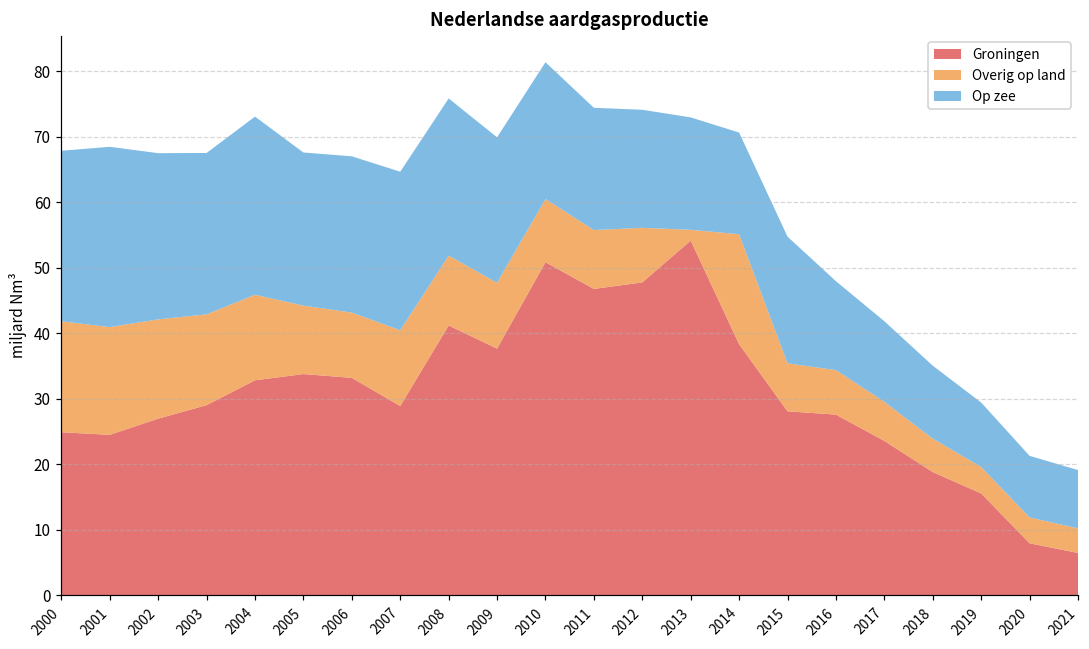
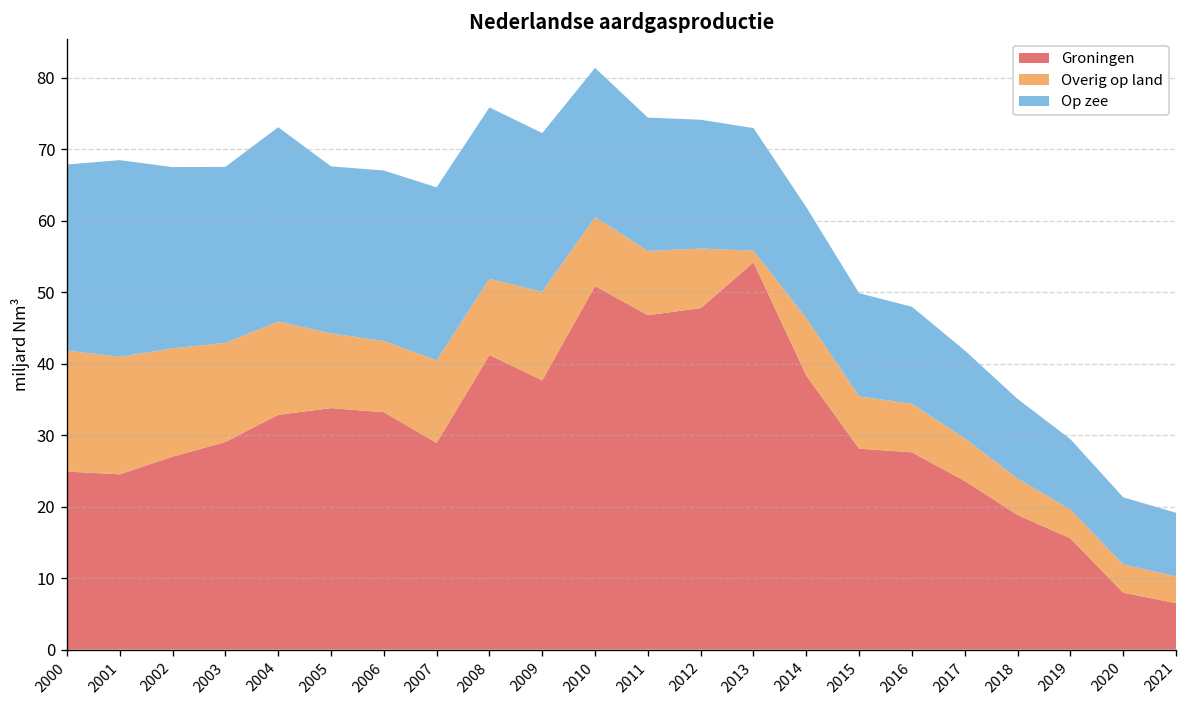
  {
    "Groningen": {
      "2000": 25,
      "2001": 25,
      "2002": 27,
      "2003": 29,
      "2004": 33,
      "2005": 34,
      "2006": 33,
      "2007": 29,
      "2008": 41,
      "2009": 38,
      "2010": 51,
      "2011": 47,
      "2012": 48,
      "2013": 54,
      "2014": 38,
      "2015": 28,
      "2016": 28,
      "2017": 24,
      "2018": 19,
      "2019": 16,
      "2020": 8,
      "2021": 6
    },
    "Overig op land": {
      "2000": 17,
      "2001": 16,
      "2002": 15,
      "2003": 14,
      "2004": 13,
      "2005": 10,
      "2006": 10,
      "2007": 12,
      "2008": 11,
-     "2009": 10,
+     "2009": 12,
      "2010": 10,
      "2011": 9,
      "2012": 8,
      "2013": 2,
-     "2014": 17,
+     "2014": 8,
      "2015": 7,
      "2016": 7,
      "2017": 6,
      "2018": 5,
      "2019": 4,
      "2020": 4,
      "2021": 4
    },
    "Op zee": {
      "2000": 26,
      "2001": 28,
      "2002": 25,
      "2003": 25,
      "2004": 27,
      "2005": 23,
      "2006": 24,
      "2007": 24,
      "2008": 24,
      "2009": 22,
      "2010": 21,
      "2011": 19,
      "2012": 18,
      "2013": 17,
      "2014": 16,
-     "2015": 19,
+     "2015": 14,
      "2016": 14,
      "2017": 12,
      "2018": 11,
      "2019": 10,
      "2020": 9,
      "2021": 9
    }
  }
